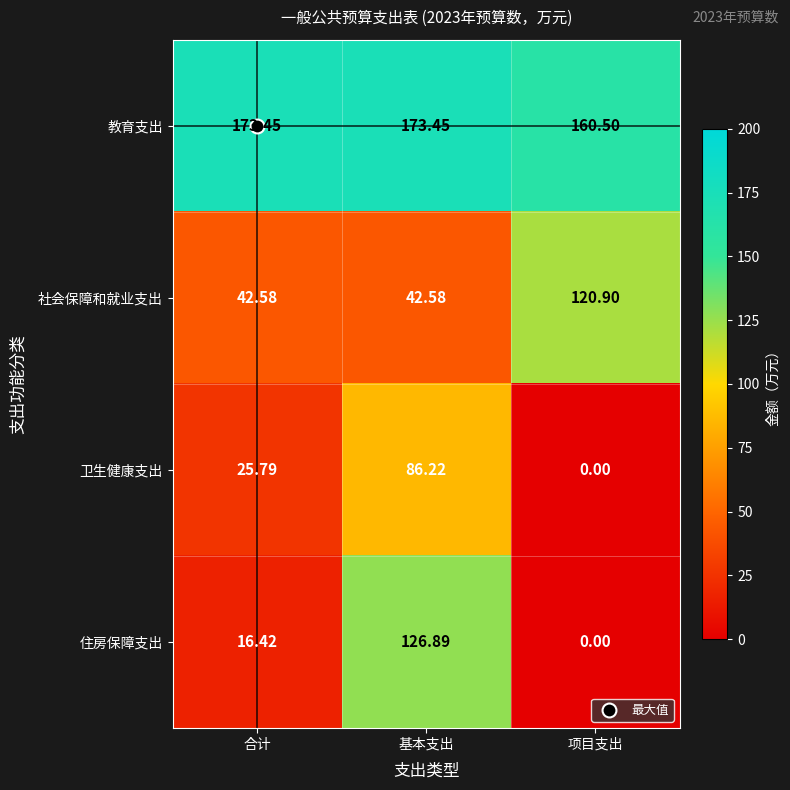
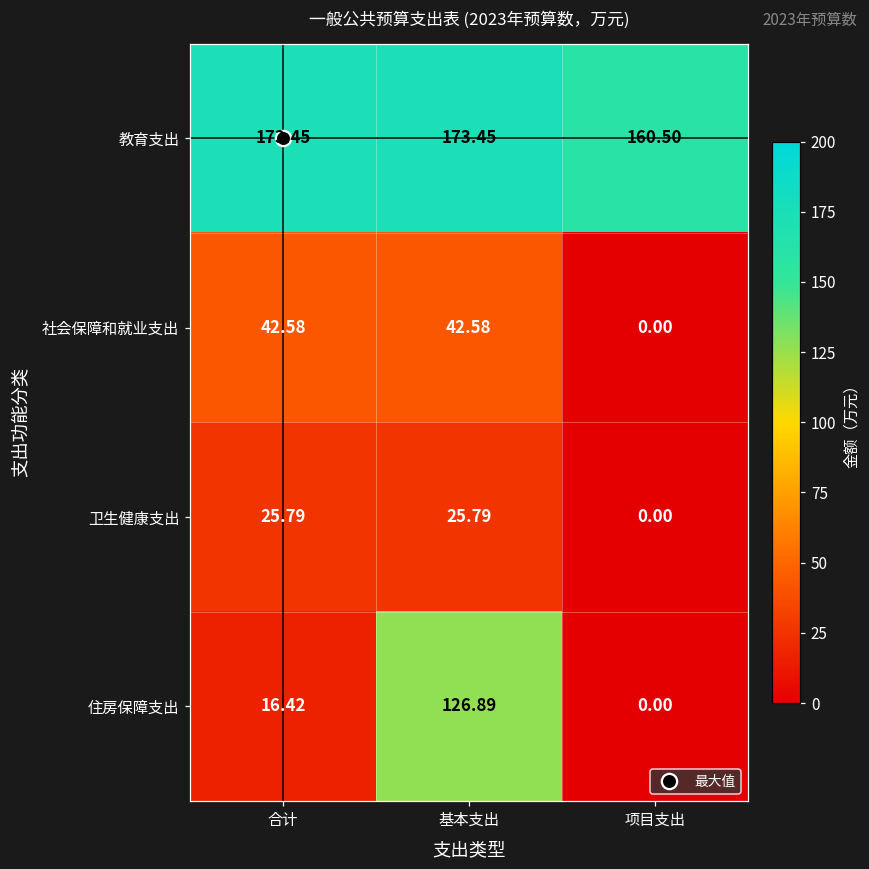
  {
    "教育支出": {
      "基本支出": 173.45,
      "项目支出": 160.50
    },
    "社会保障和就业支出": {
      "合计": 42.58,
      "基本支出": 42.58,
-     "项目支出": 120.90
+     "项目支出": 0.00
    },
    "卫生健康支出": {
      "合计": 25.79,
-     "基本支出": 86.22,
+     "基本支出": 25.79,
      "项目支出": 0.00
    },
    "住房保障支出": {
      "合计": 16.42,
      "基本支出": 126.89,
      "项目支出": 0.00
    }
  }
